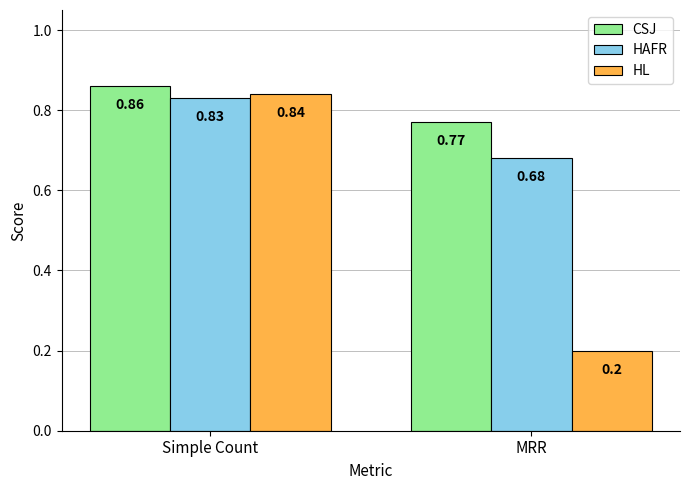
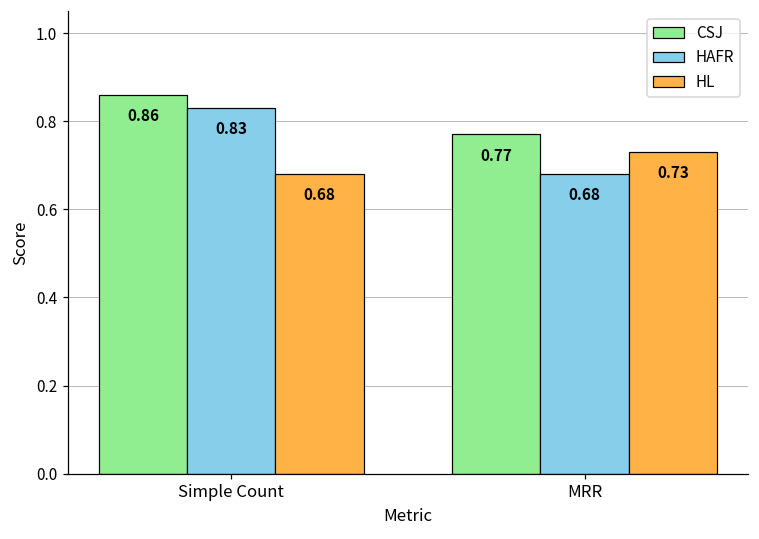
  {
    "CSJ": {
      "Simple Count": 0.86,
      "MRR": 0.77
    },
    "HAFR": {
      "Simple Count": 0.83,
      "MRR": 0.68
    },
    "HL": {
-     "Simple Count": 0.84,
-     "MRR": 0.2
+     "Simple Count": 0.68,
+     "MRR": 0.73
    }
  }
